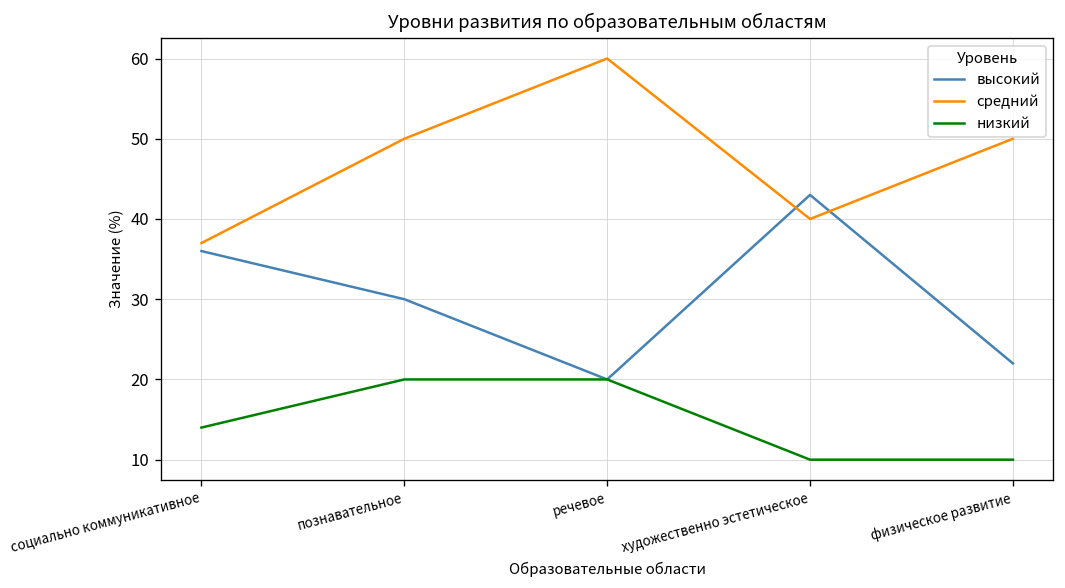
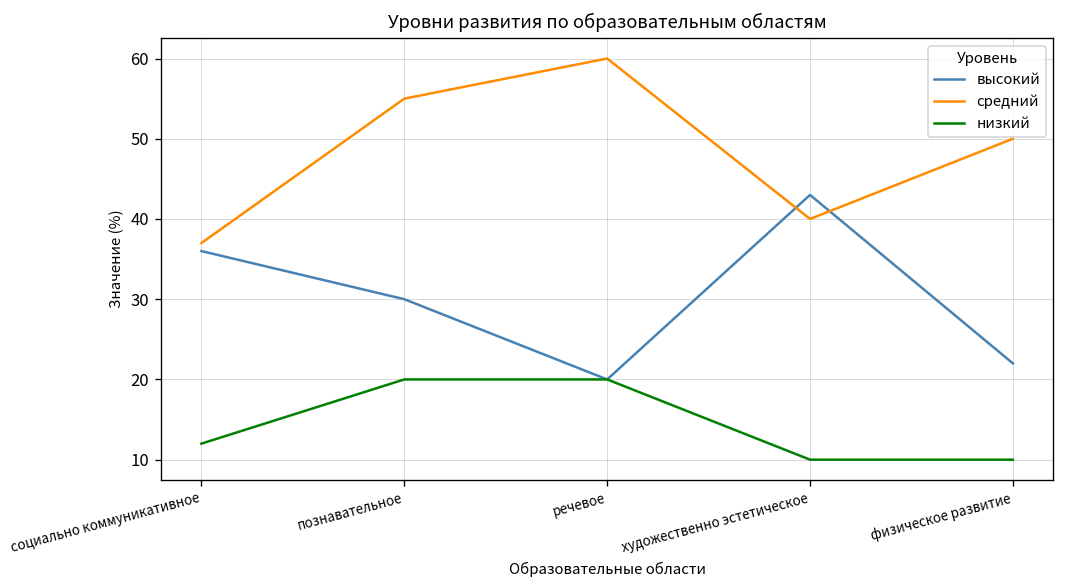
  {
    "высокий": {
      "социально коммуникативное": 36,
      "познавательное": 30,
      "художественно эстетическое": 43,
      "физическое развитие": 22
    },
    "средний": {
      "социально коммуникативное": 37,
-     "познавательное": 50,
+     "познавательное": 55,
      "речевое": 60,
      "художественно эстетическое": 40,
      "физическое развитие": 50
    },
    "низкий": {
-     "социально коммуникативное": 14,
+     "социально коммуникативное": 12,
      "познавательное": 20,
      "художественно эстетическое": 10,
      "физическое развитие": 10
    }
  }
